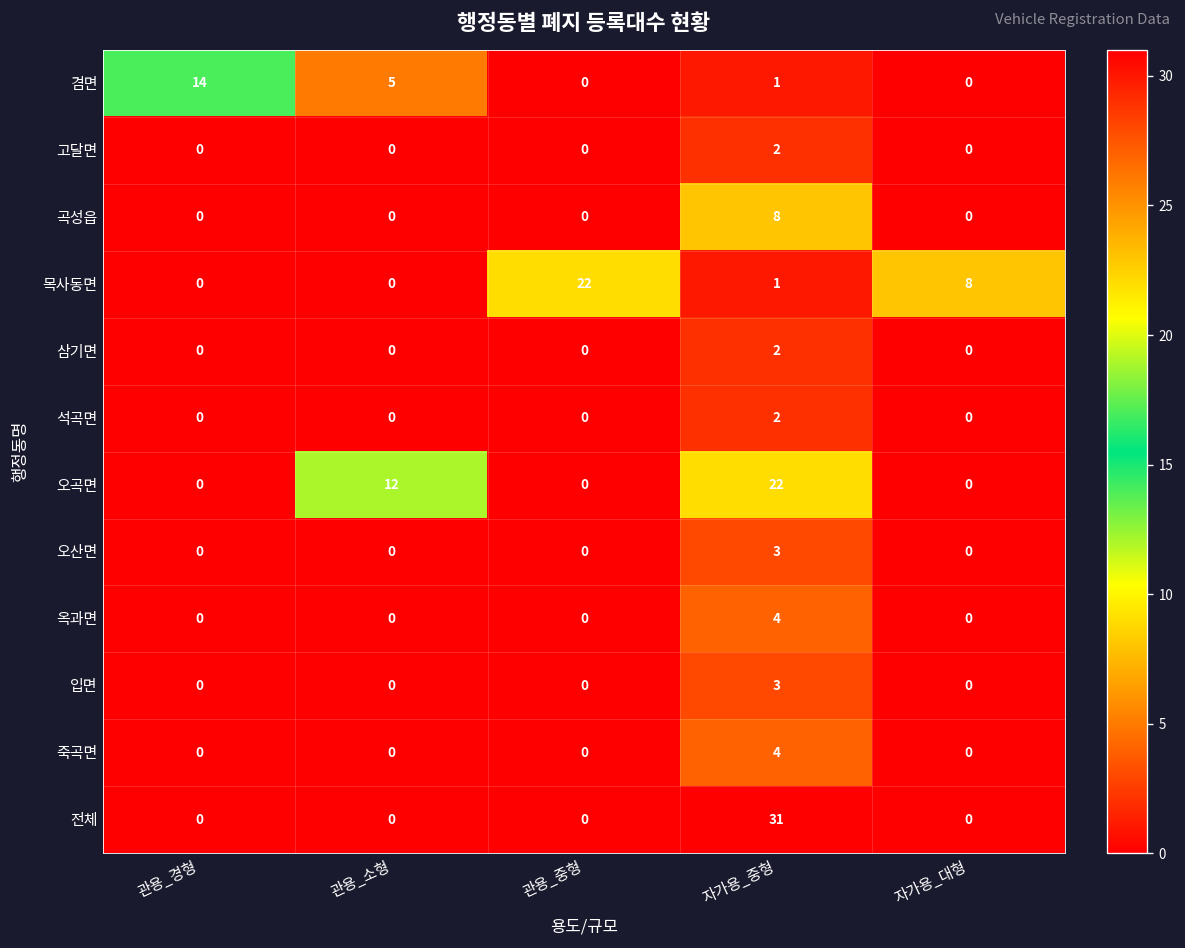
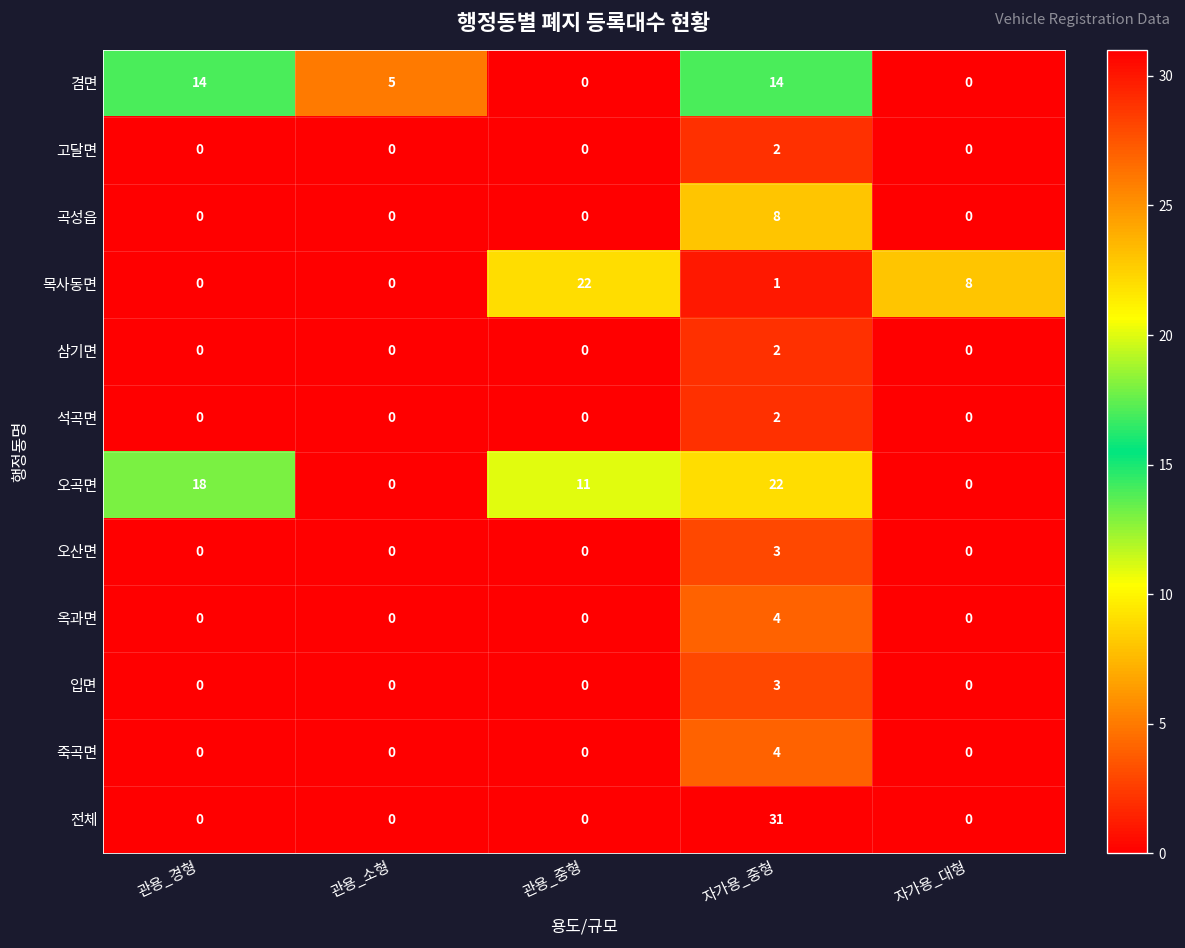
  {
    "겸면": {
      "관용_경형": 14,
      "관용_소형": 5,
      "관용_중형": 0,
-     "자가용_중형": 1,
+     "자가용_중형": 14,
      "자가용_대형": 0
    },
    "고달면": {
      "관용_경형": 0,
      "관용_소형": 0,
      "관용_중형": 0,
      "자가용_중형": 2,
      "자가용_대형": 0
    },
    "곡성읍": {
      "관용_경형": 0,
      "관용_소형": 0,
      "관용_중형": 0,
      "자가용_중형": 8,
      "자가용_대형": 0
    },
    "목사동면": {
      "관용_경형": 0,
      "관용_소형": 0,
      "관용_중형": 22,
      "자가용_중형": 1,
      "자가용_대형": 8
    },
    "삼기면": {
      "관용_경형": 0,
      "관용_소형": 0,
      "관용_중형": 0,
      "자가용_중형": 2,
      "자가용_대형": 0
    },
    "석곡면": {
      "관용_경형": 0,
      "관용_소형": 0,
      "관용_중형": 0,
      "자가용_중형": 2,
      "자가용_대형": 0
    },
    "오곡면": {
-     "관용_경형": 0,
-     "관용_소형": 12,
-     "관용_중형": 0,
+     "관용_경형": 18,
+     "관용_소형": 0,
+     "관용_중형": 11,
      "자가용_중형": 22,
      "자가용_대형": 0
    },
    "오산면": {
      "관용_경형": 0,
      "관용_소형": 0,
      "관용_중형": 0,
      "자가용_중형": 3,
      "자가용_대형": 0
    },
    "옥과면": {
      "관용_경형": 0,
      "관용_소형": 0,
      "관용_중형": 0,
      "자가용_중형": 4,
      "자가용_대형": 0
    },
    "입면": {
      "관용_경형": 0,
      "관용_소형": 0,
      "관용_중형": 0,
      "자가용_중형": 3,
      "자가용_대형": 0
    },
    "죽곡면": {
      "관용_경형": 0,
      "관용_소형": 0,
      "관용_중형": 0,
      "자가용_중형": 4,
      "자가용_대형": 0
    },
    "전체": {
      "관용_경형": 0,
      "관용_소형": 0,
      "관용_중형": 0,
      "자가용_중형": 31,
      "자가용_대형": 0
    }
  }
